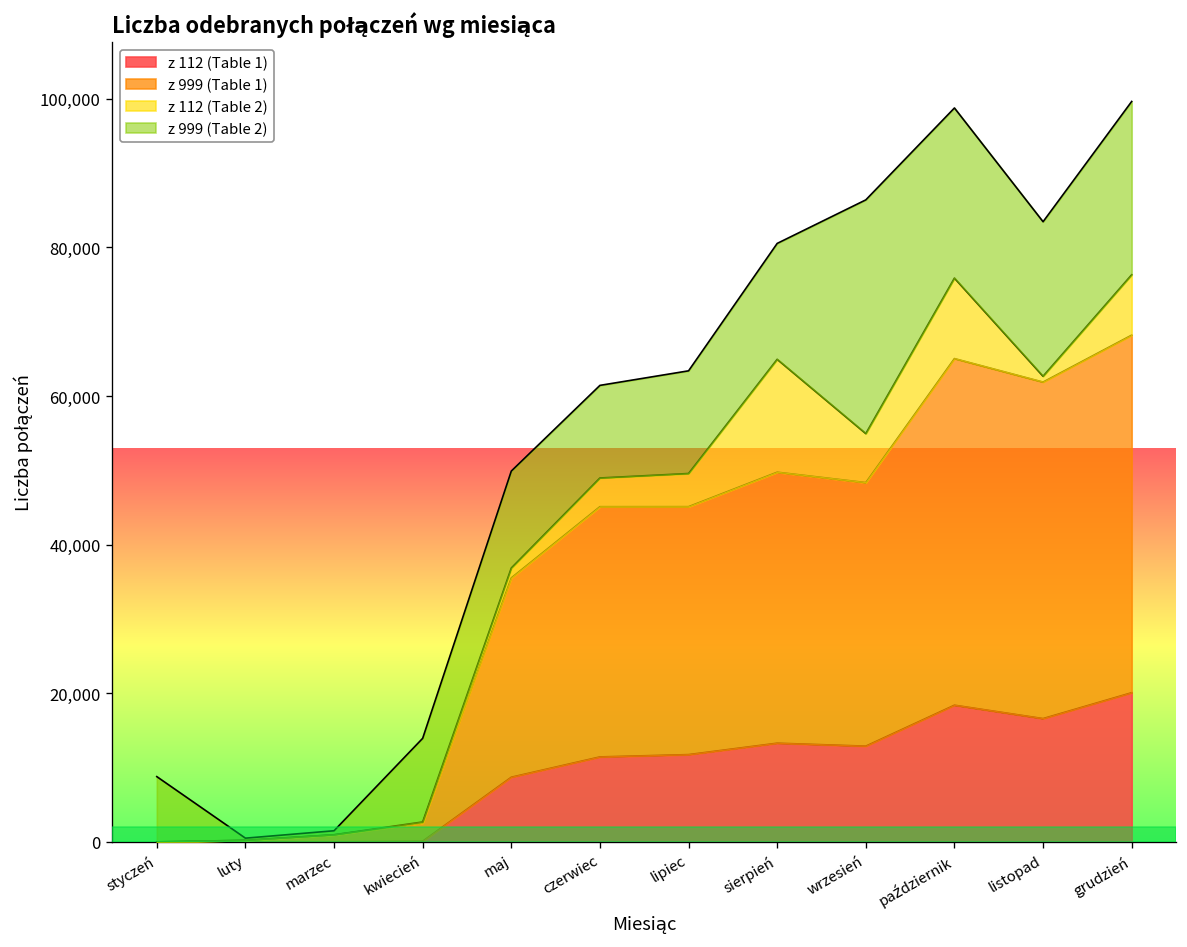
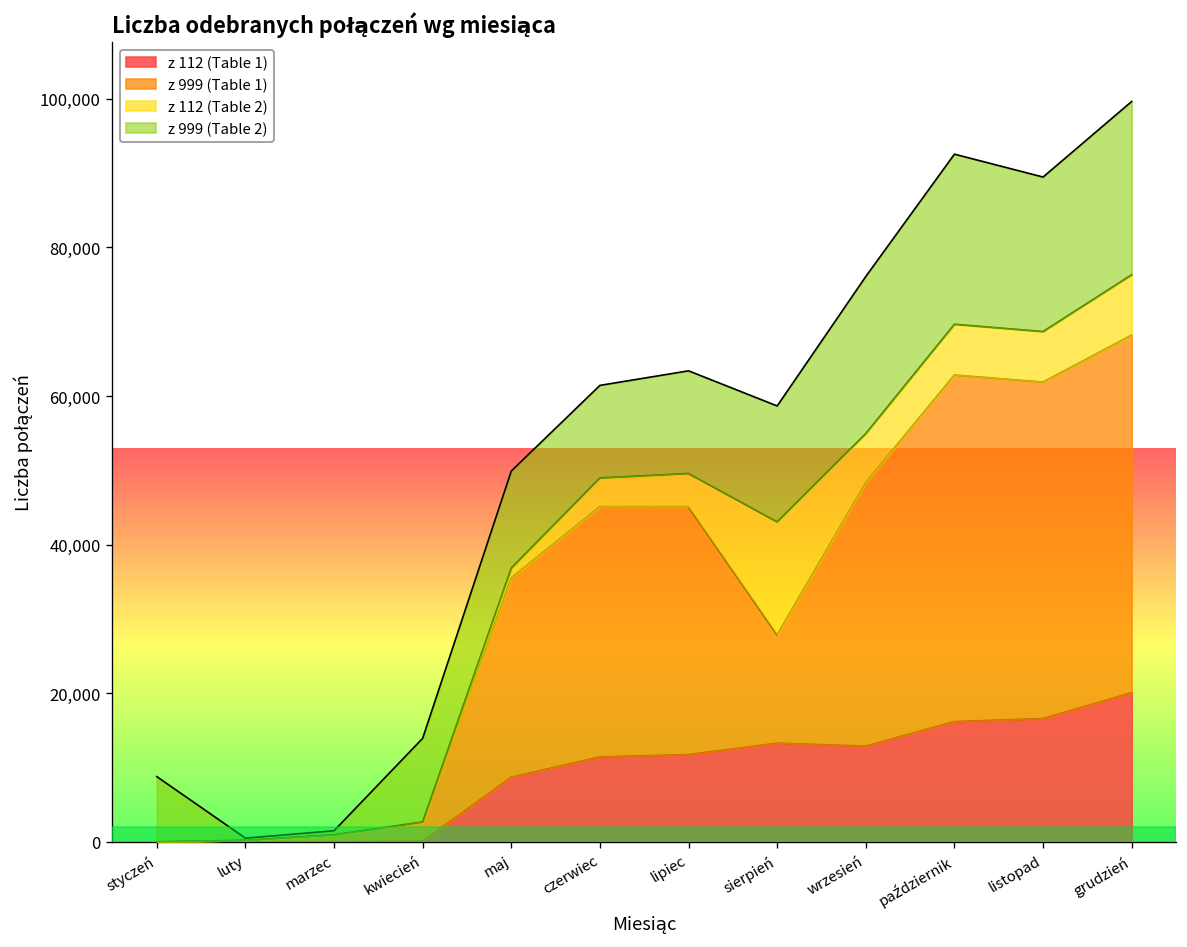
  {
    "z 112 (Table 1)": {
      "maj": "9,000",
      "czerwiec": "11,000",
      "lipiec": "12,000",
      "sierpień": "13,000",
      "wrzesień": "13,000",
-     "październik": "18,000",
+     "październik": "16,000",
      "listopad": "17,000",
      "grudzień": "20,000"
    },
    "z 999 (Table 1)": {
      "maj": "27,000",
      "czerwiec": "34,000",
      "lipiec": "33,000",
-     "sierpień": "36,000",
+     "sierpień": "15,000",
      "wrzesień": "35,000",
      "październik": "47,000",
      "listopad": "45,000",
      "grudzień": "48,000"
    },
    "z 112 (Table 2)": {
      "maj": "1,000",
      "czerwiec": "4,000",
      "lipiec": "4,000",
      "sierpień": "15,000",
      "wrzesień": "7,000",
-     "październik": "11,000",
-     "listopad": "1,000",
+     "październik": "7,000",
+     "listopad": "7,000",
      "grudzień": "8,000"
    },
    "z 999 (Table 2)": {
      "styczeń": "9,000",
      "kwiecień": "11,000",
      "maj": "13,000",
      "czerwiec": "12,000",
      "lipiec": "14,000",
      "sierpień": "16,000",
-     "wrzesień": "31,000",
+     "wrzesień": "21,000",
      "październik": "23,000",
      "listopad": "21,000",
      "grudzień": "23,000"
    }
  }
